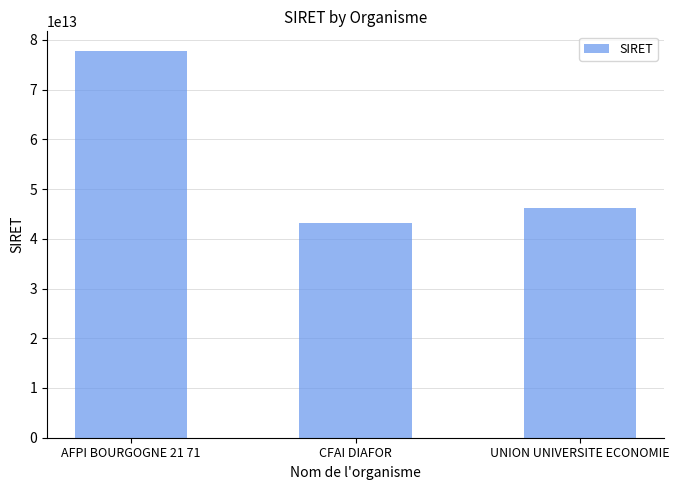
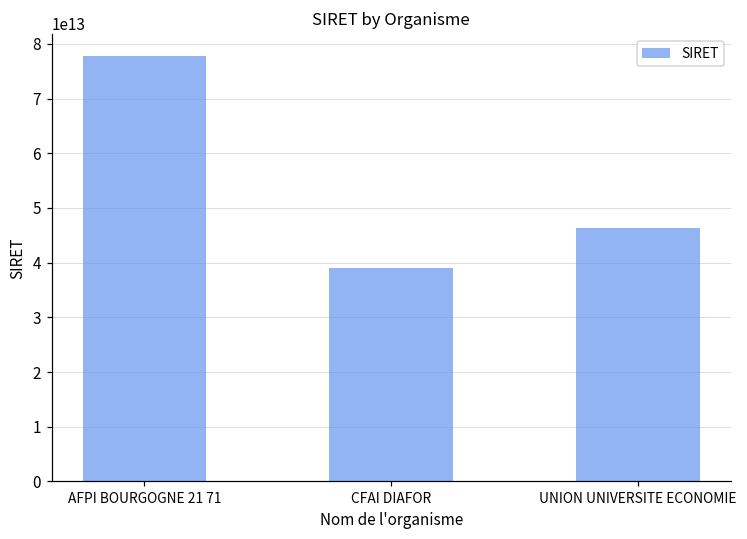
  {
    "AFPI BOURGOGNE 21 71": 78000000000000,
-   "CFAI DIAFOR": 43000000000000,
+   "CFAI DIAFOR": 39000000000000,
    "UNION UNIVERSITE ECONOMIE": 46000000000000
  }
